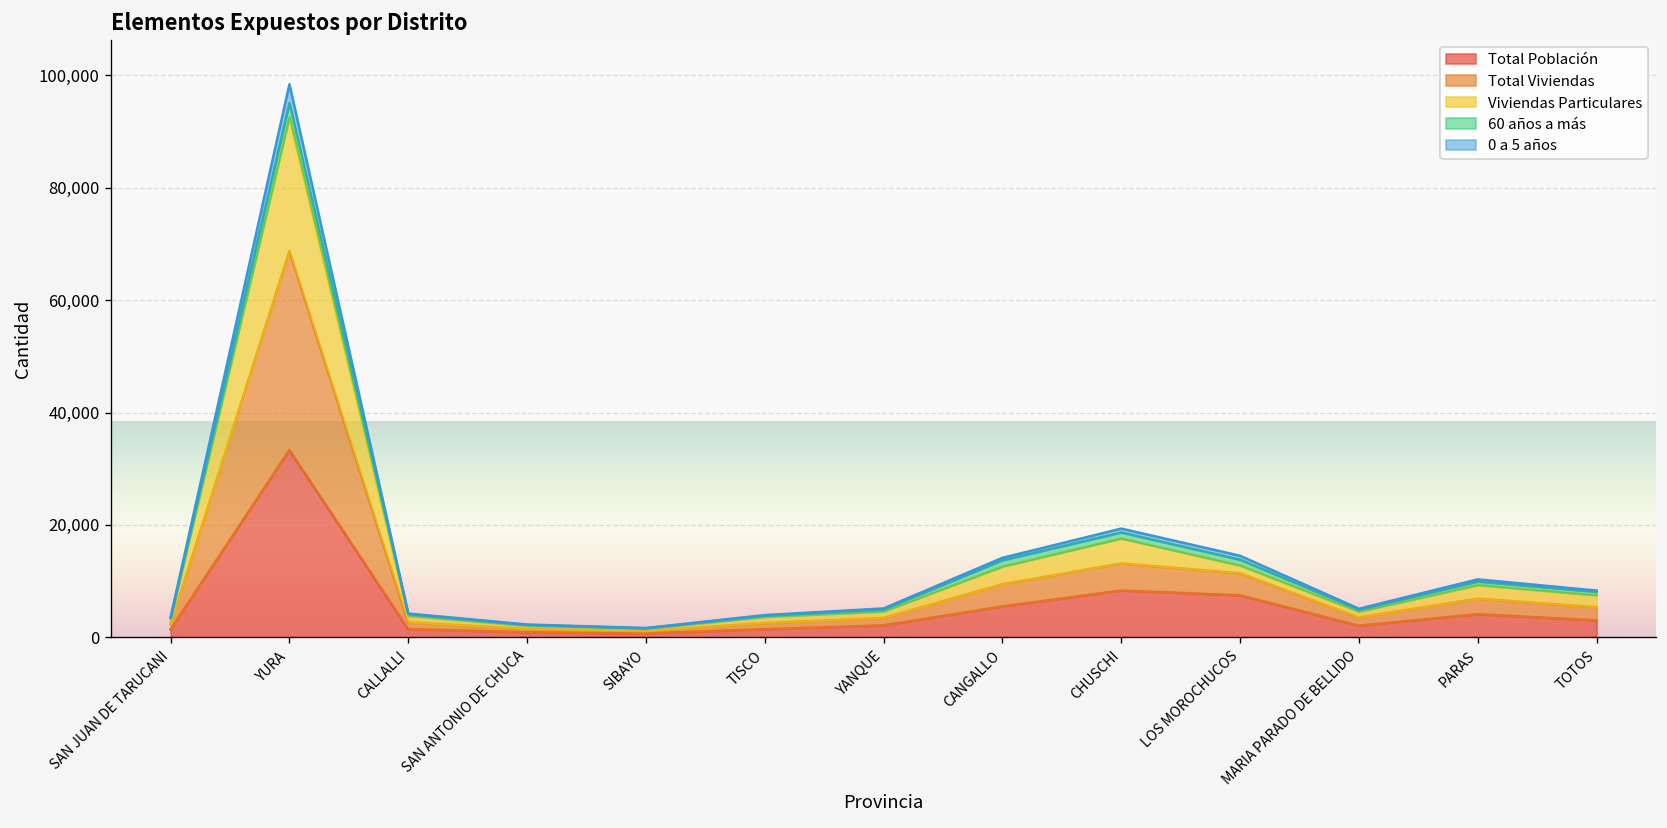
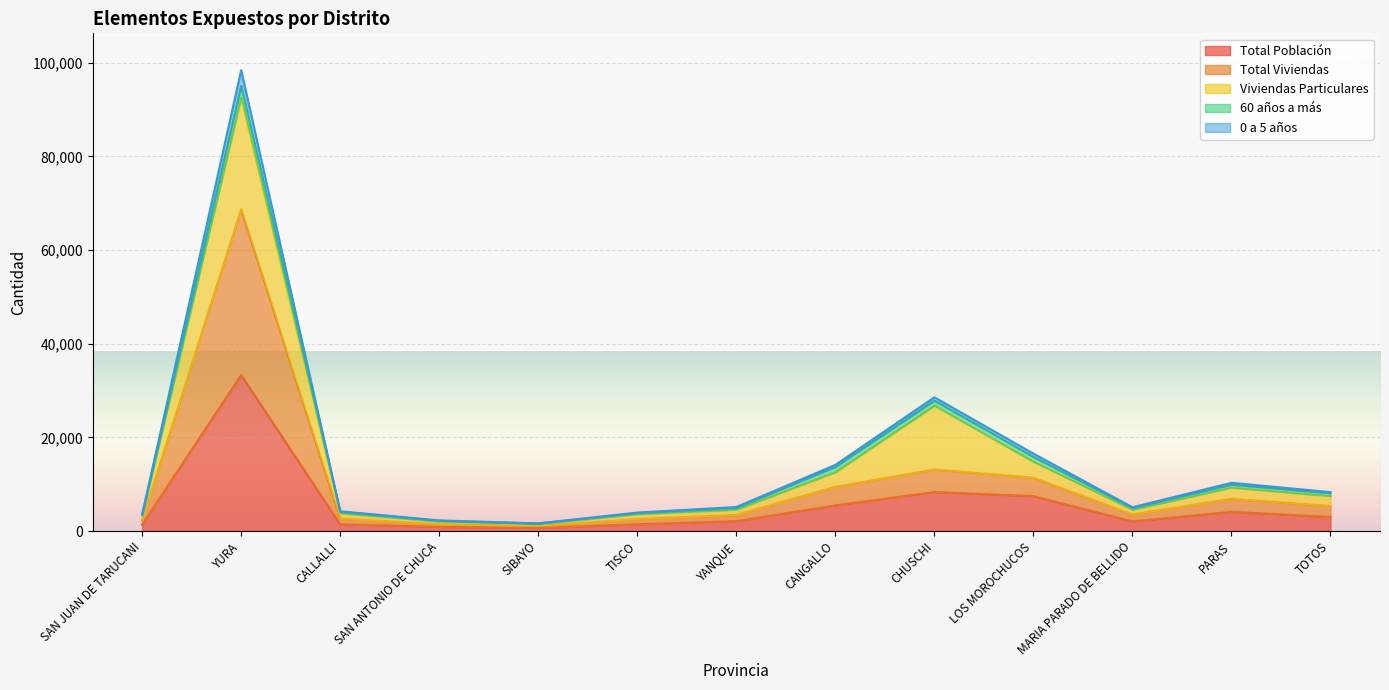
  {
    "Viviendas Particulares": {
      "YURA": "24,000",
      "CANGALLO": "3,000",
-     "CHUSCHI": "4,000",
-     "LOS MOROCHUCOS": "1,000",
+     "CHUSCHI": "14,000",
+     "LOS MOROCHUCOS": "3,000",
      "PARAS": "2,000",
      "TOTOS": "2,000"
    },
    "60 años a más": {
      "YURA": "3,000",
      "CHUSCHI": "1,000",
      "LOS MOROCHUCOS": "1,000"
    },
    "0 a 5 años": {
      "YURA": "3,000",
      "CHUSCHI": "1,000",
      "LOS MOROCHUCOS": "1,000"
    }
  }
